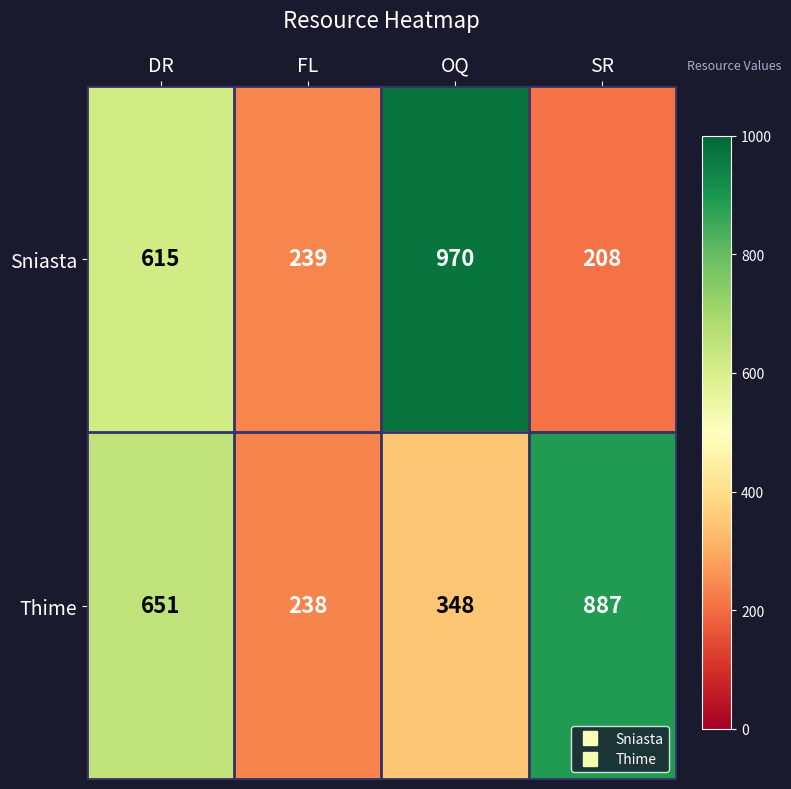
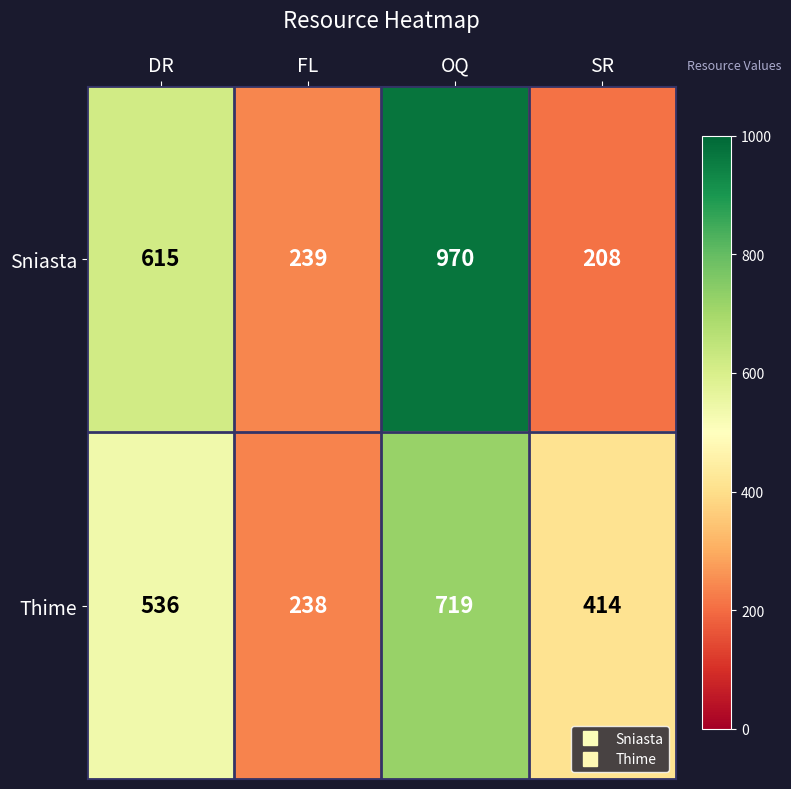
  {
    "Sniasta": {
      "DR": 615,
      "FL": 239,
      "OQ": 970,
      "SR": 208
    },
    "Thime": {
-     "DR": 651,
+     "DR": 536,
      "FL": 238,
-     "OQ": 348,
-     "SR": 887
+     "OQ": 719,
+     "SR": 414
    }
  }
